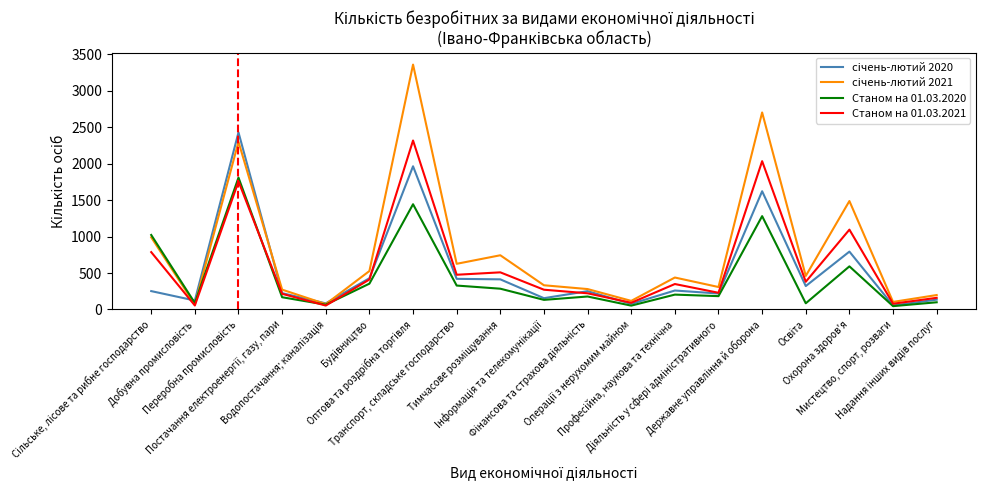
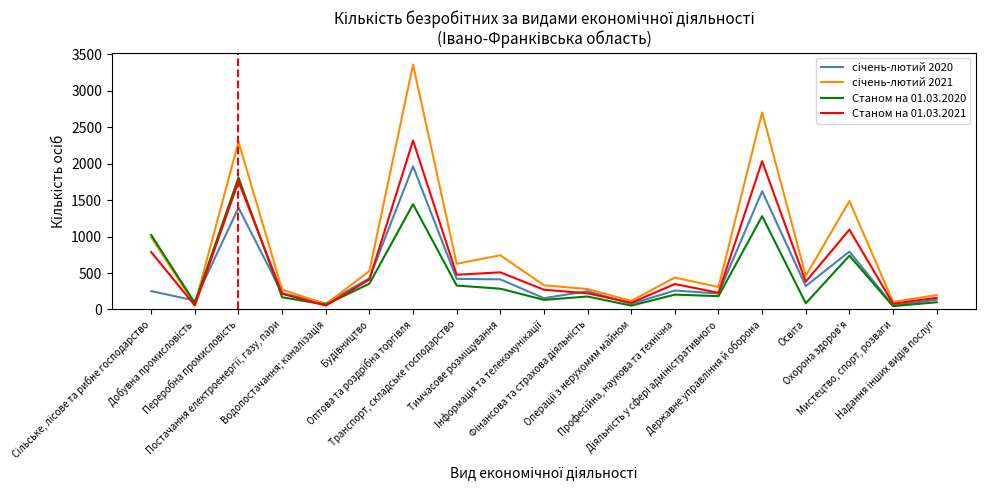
  {
    "січень-лютий 2020": {
      "Сільське, лісове та рибне господарство": 300,
-     "Переробна промисловість": 2400,
+     "Переробна промисловість": 1400,
      "Оптова та роздрібна торгівля": 2000,
      "Транспорт, складське господарство": 400,
      "Тимчасове розміщування": 400,
      "Професійна, наукова та технічна": 300,
      "Державне управління й оборона": 1600,
      "Освіта": 300,
      "Охорона здоров'я": 800
    },
    "січень-лютий 2021": {
      "Переробна промисловість": 2300,
      "Постачання електроенергії, газу, пари": 300,
      "Будівництво": 500,
      "Оптова та роздрібна торгівля": 3400,
      "Транспорт, складське господарство": 600,
      "Тимчасове розміщування": 700,
      "Інформація та телекомунікації": 300,
      "Професійна, наукова та технічна": 400,
      "Діяльність у сфері адміністративного": 300,
      "Державне управління й оборона": 2700,
      "Освіта": 500,
      "Охорона здоров'я": 1500,
      "Надання інших видів послуг": 200
    },
    "Станом на 01.03.2020": {
      "Переробна промисловість": 1800,
      "Постачання електроенергії, газу, пари": 200,
      "Будівництво": 400,
      "Оптова та роздрібна торгівля": 1400,
      "Транспорт, складське господарство": 300,
      "Тимчасове розміщування": 300,
      "Фінансова та страхова діяльність": 200,
      "Професійна, наукова та технічна": 200,
      "Діяльність у сфері адміністративного": 200,
      "Державне управління й оборона": 1300,
      "Освіта": 100,
-     "Охорона здоров'я": 600,
+     "Охорона здоров'я": 700,
      "Надання інших видів послуг": 100
    },
    "Станом на 01.03.2021": {
      "Сільське, лісове та рибне господарство": 800,
      "Переробна промисловість": 1800,
      "Оптова та роздрібна торгівля": 2300,
      "Транспорт, складське господарство": 500,
      "Тимчасове розміщування": 500,
      "Інформація та телекомунікації": 300,
      "Професійна, наукова та технічна": 300,
      "Державне управління й оборона": 2000,
      "Освіта": 400,
      "Охорона здоров'я": 1100
    }
  }
